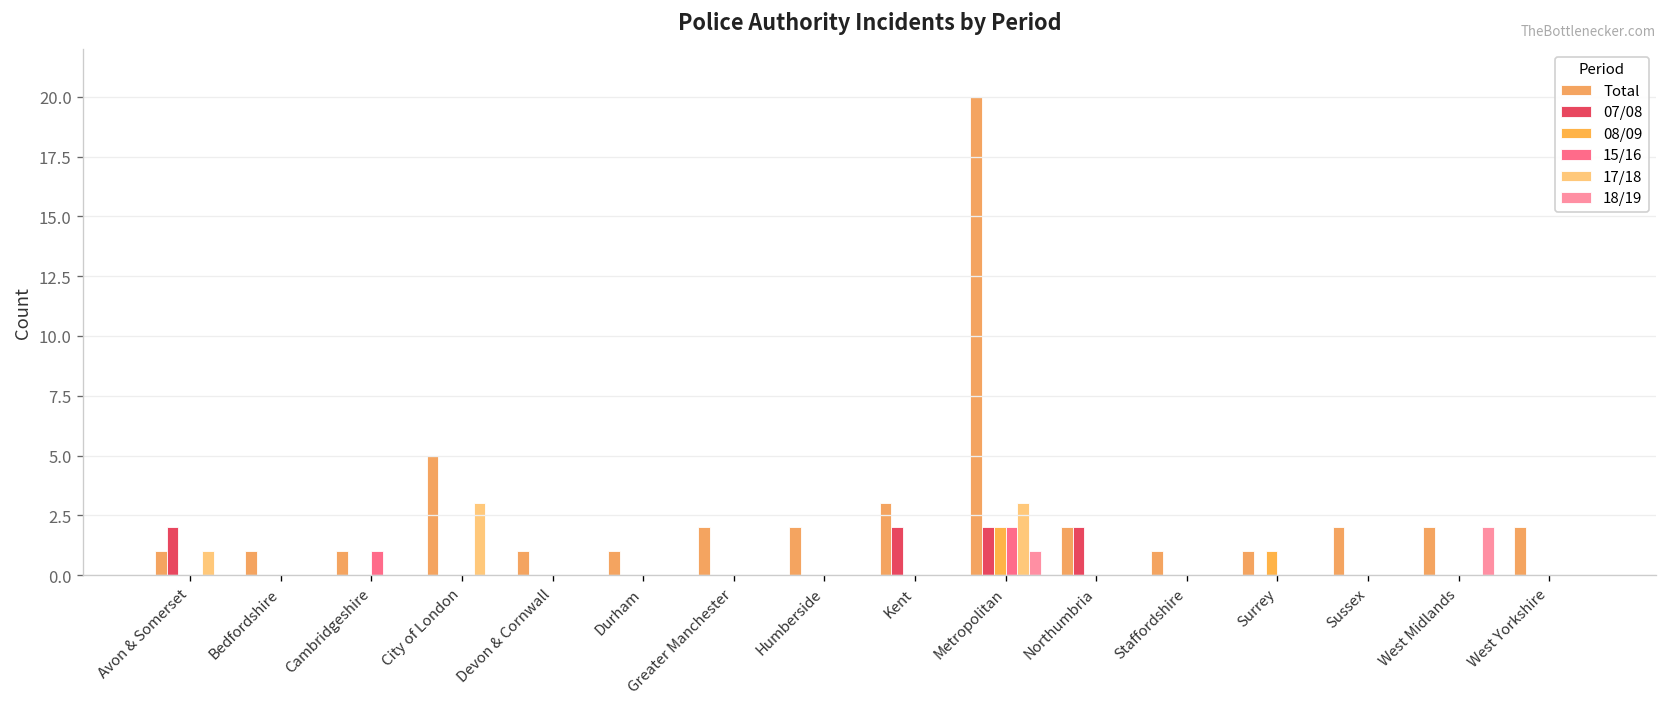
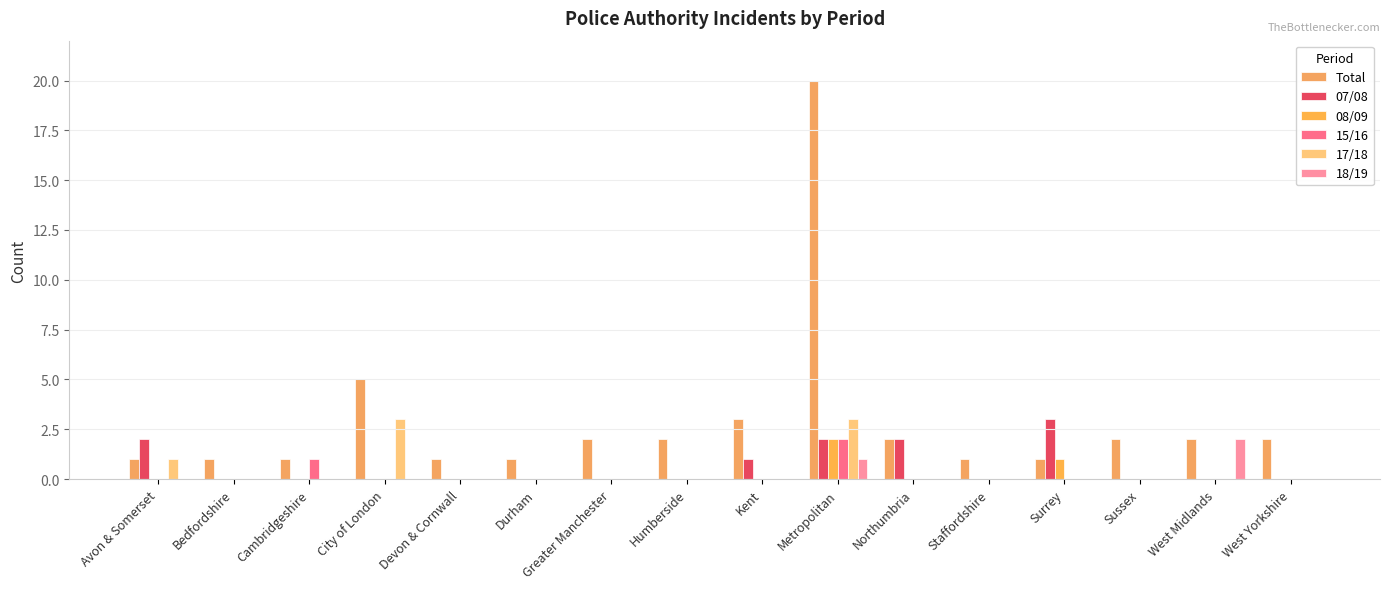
  {
    "07/08": {
      "Avon & Somerset": 2,
      "Bedfordshire": 0,
      "Cambridgeshire": 0,
      "City of London": 0,
      "Devon & Cornwall": 0,
      "Durham": 0,
      "Greater Manchester": 0,
      "Humberside": 0,
-     "Kent": 2,
+     "Kent": 1,
      "Metropolitan": 2,
      "Northumbria": 2,
      "Staffordshire": 0,
-     "Surrey": 0,
+     "Surrey": 3,
      "Sussex": 0,
      "West Midlands": 0,
      "West Yorkshire": 0
    }
  }
